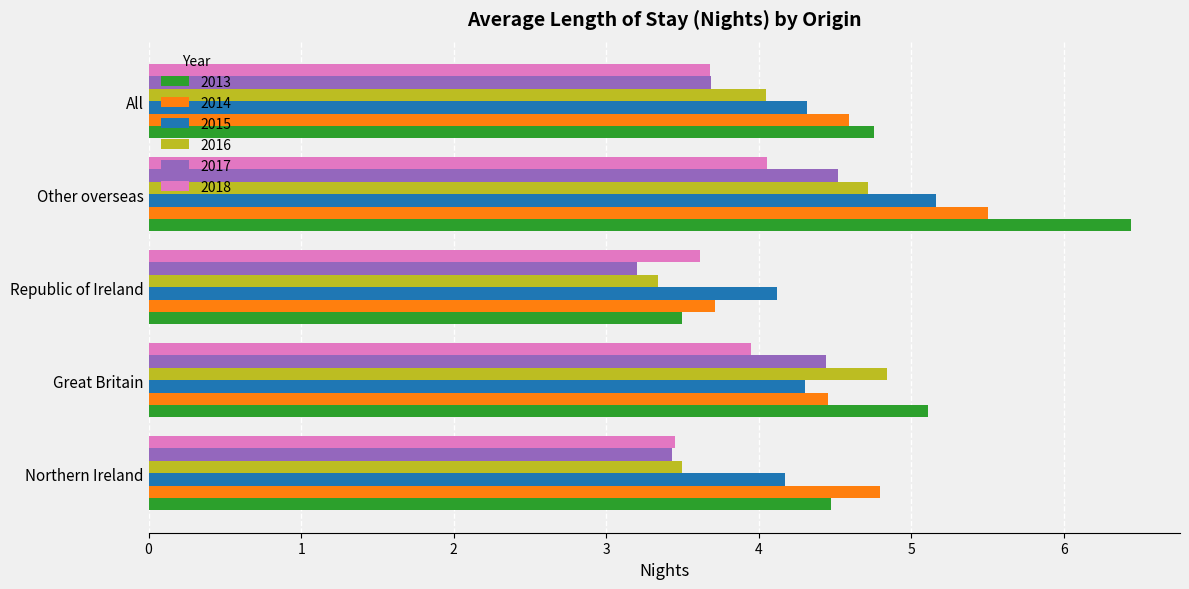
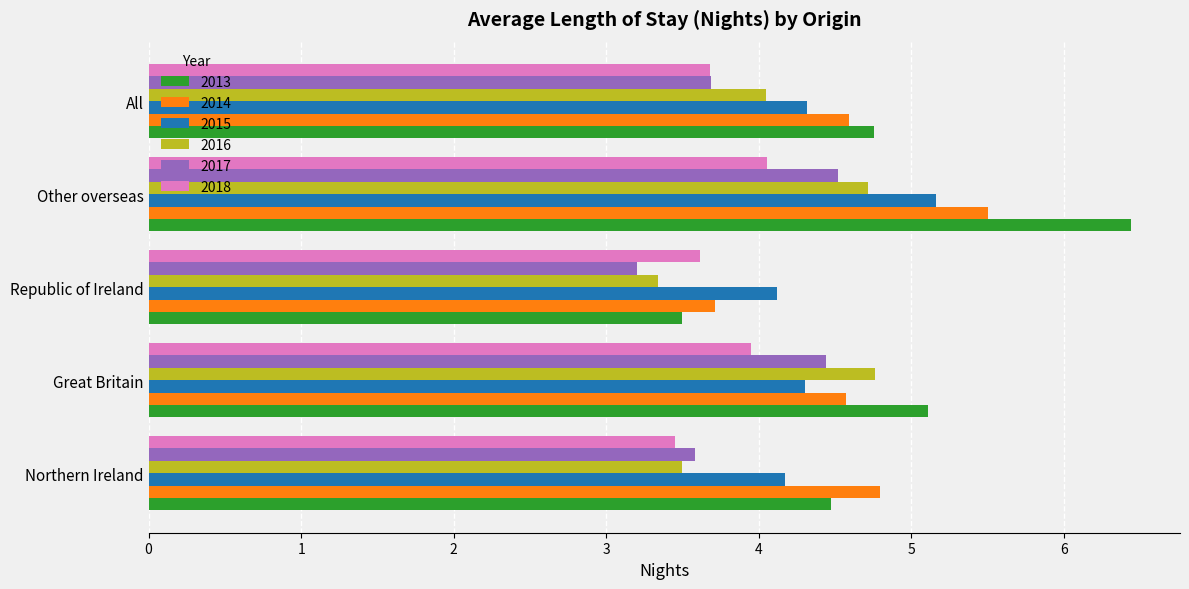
  {
    "2013": {
      "All": 4.75,
      "Other overseas": 6.44,
      "Republic of Ireland": 3.50,
      "Great Britain": 5.11,
      "Northern Ireland": 4.47
    },
    "2014": {
      "All": 4.59,
      "Other overseas": 5.51,
      "Republic of Ireland": 3.71,
-     "Great Britain": 4.45,
+     "Great Britain": 4.57,
      "Northern Ireland": 4.80
    },
    "2015": {
      "All": 4.32,
      "Other overseas": 5.16,
      "Republic of Ireland": 4.12,
      "Great Britain": 4.30,
      "Northern Ireland": 4.17
    },
    "2016": {
      "All": 4.05,
      "Other overseas": 4.71,
      "Republic of Ireland": 3.34,
-     "Great Britain": 4.84,
+     "Great Britain": 4.76,
      "Northern Ireland": 3.50
    },
    "2017": {
      "All": 3.69,
      "Other overseas": 4.52,
      "Republic of Ireland": 3.20,
      "Great Britain": 4.44,
-     "Northern Ireland": 3.43
+     "Northern Ireland": 3.58
    },
    "2018": {
      "All": 3.68,
      "Other overseas": 4.05,
      "Republic of Ireland": 3.61,
      "Great Britain": 3.95,
      "Northern Ireland": 3.45
    }
  }
